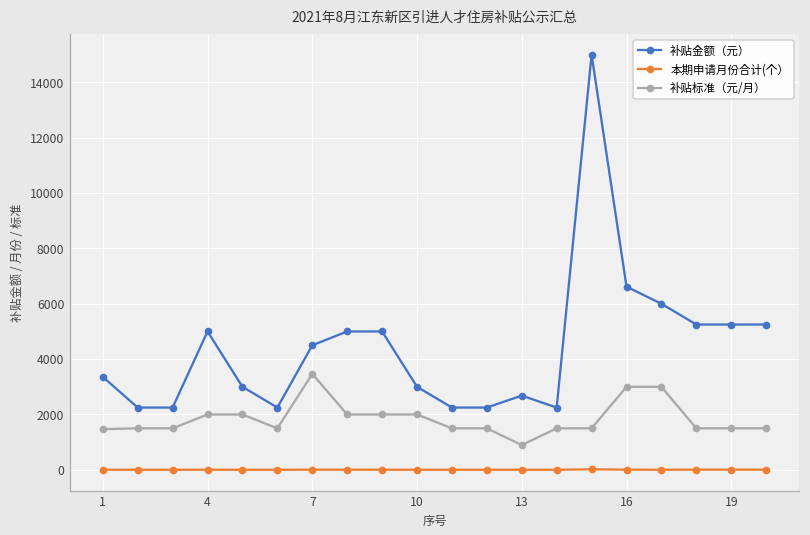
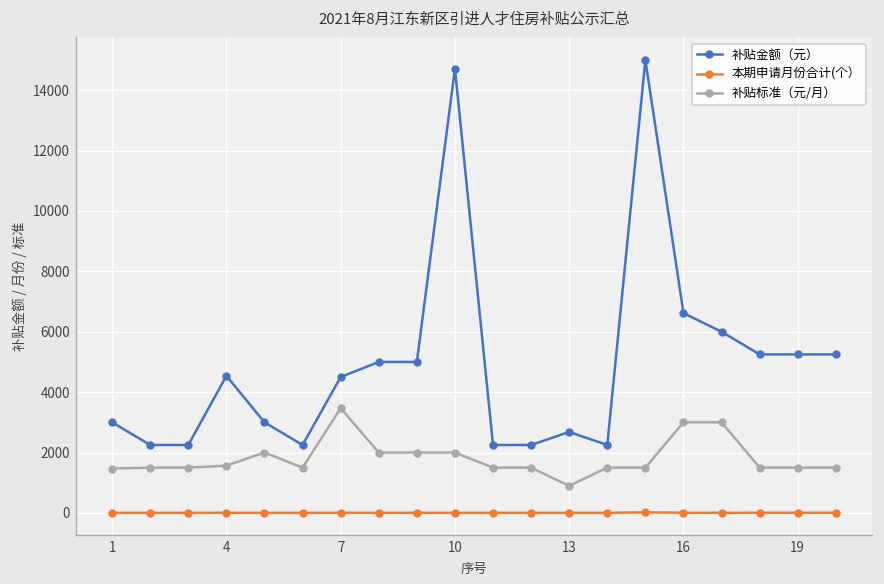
  {
    "补贴金额（元）": {
-     "1": 3400,
-     "4": 5000,
+     "1": 3000,
+     "4": 4500,
      "7": 4500,
-     "10": 3000,
+     "10": 14700,
      "13": 2700,
      "16": 6600,
      "19": 5300
    },
    "本期申请月份合计(个）": {
      "1": 0,
      "4": 0,
      "7": 0,
      "10": 0,
      "13": 0,
      "16": 0,
      "19": 0
    },
    "补贴标准（元/月）": {
      "1": 1500,
-     "4": 2000,
+     "4": 1600,
      "7": 3500,
      "10": 2000,
      "13": 900,
      "16": 3000,
      "19": 1500
    }
  }
